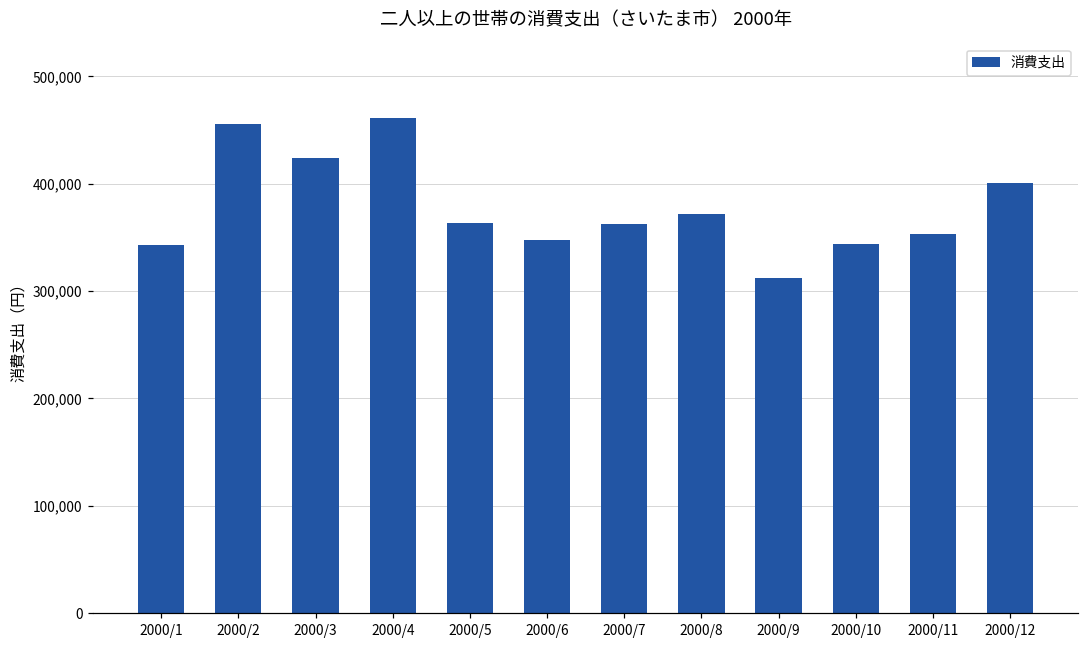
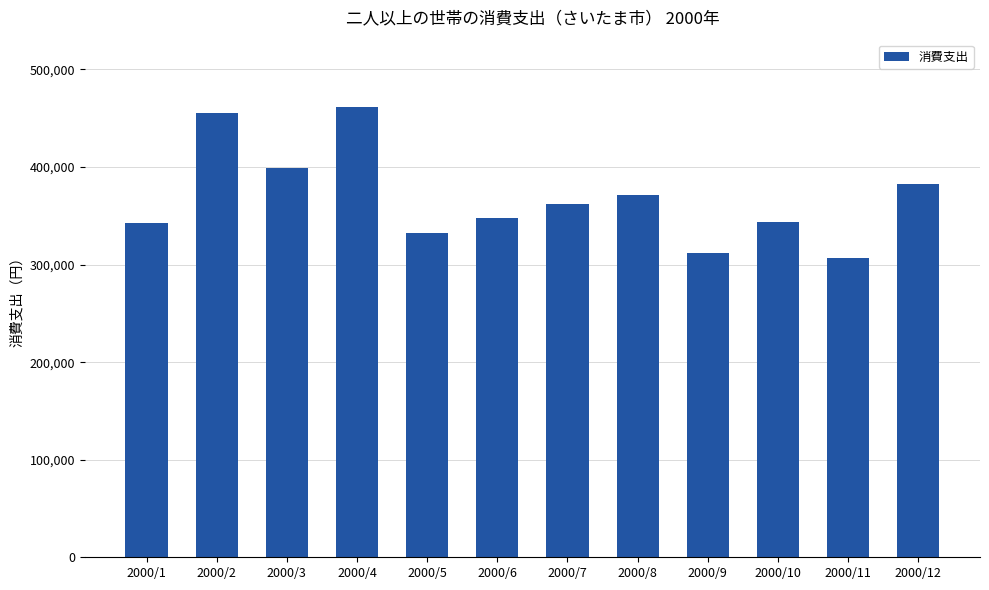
  {
    "2000/1": "340,000",
    "2000/2": "460,000",
-   "2000/3": "420,000",
+   "2000/3": "400,000",
    "2000/4": "460,000",
-   "2000/5": "360,000",
+   "2000/5": "330,000",
    "2000/6": "350,000",
    "2000/7": "360,000",
    "2000/8": "370,000",
    "2000/9": "310,000",
    "2000/10": "340,000",
-   "2000/11": "350,000",
-   "2000/12": "400,000"
+   "2000/11": "310,000",
+   "2000/12": "380,000"
  }
